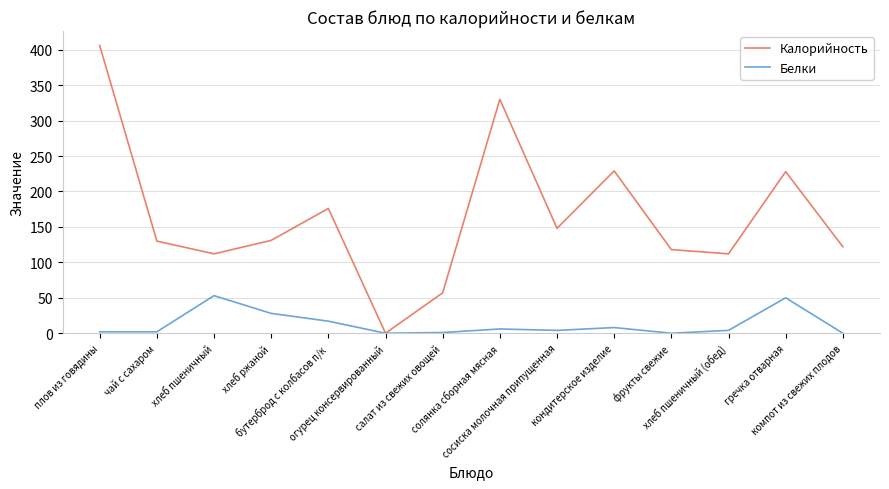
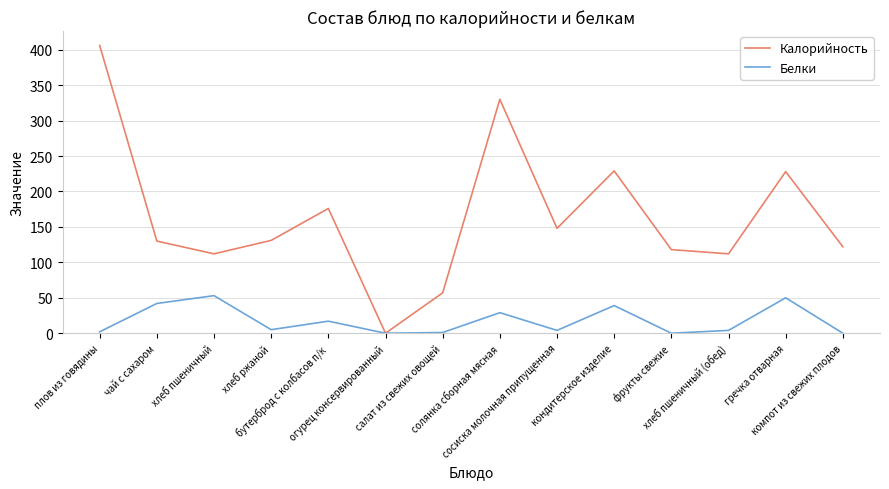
  {
    "Калорийность": {
      "плов из говядины": 410,
      "чай с сахаром": 130,
      "хлеб пшеничный": 110,
      "хлеб ржаной": 130,
      "бутерброд с колбасов п/к": 180,
      "салат из свежих овощей": 60,
      "солянка сборная мясная": 330,
      "сосиска молочная припущенная": 150,
      "кондитерское изделие": 230,
      "фрукты свежие": 120,
      "хлеб пшеничный (обед)": 110,
      "гречка отварная": 230,
      "компот из свежих плодов": 120
    },
    "Белки": {
      "плов из говядины": 0,
-     "чай с сахаром": 0,
+     "чай с сахаром": 40,
      "хлеб пшеничный": 50,
-     "хлеб ржаной": 30,
+     "хлеб ржаной": 10,
      "бутерброд с колбасов п/к": 20,
      "салат из свежих овощей": 0,
-     "солянка сборная мясная": 10,
+     "солянка сборная мясная": 30,
      "сосиска молочная припущенная": 0,
-     "кондитерское изделие": 10,
+     "кондитерское изделие": 40,
      "фрукты свежие": 0,
      "хлеб пшеничный (обед)": 0,
      "гречка отварная": 50,
      "компот из свежих плодов": 0
    }
  }
